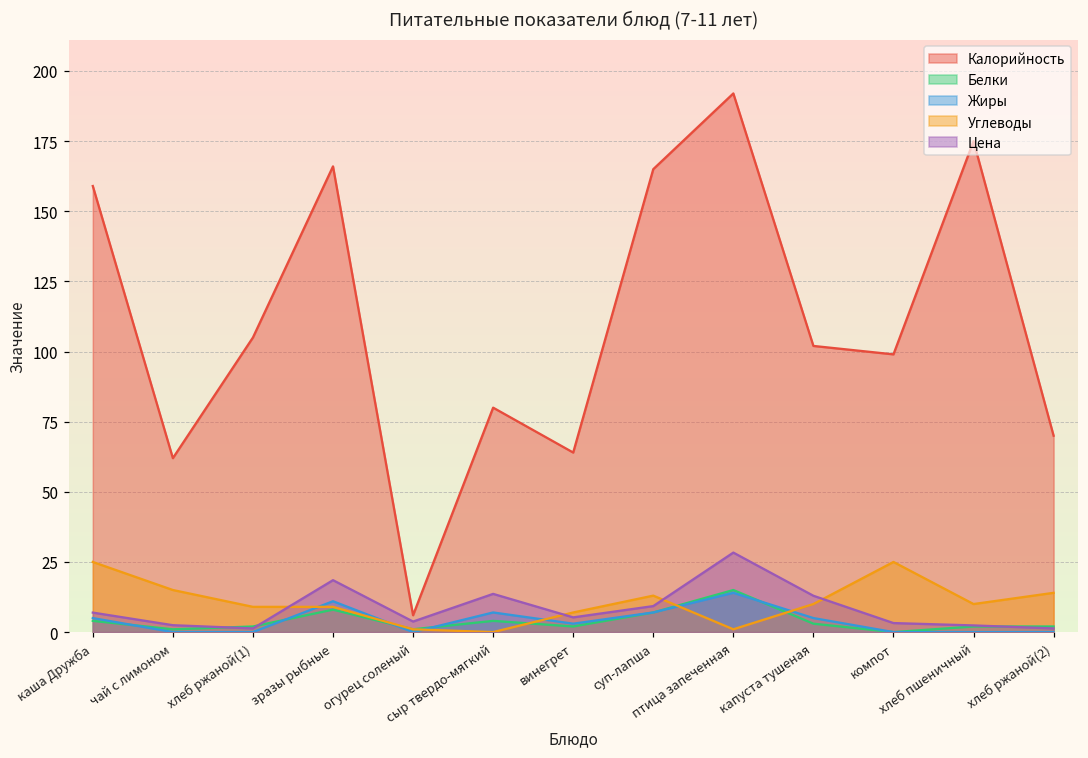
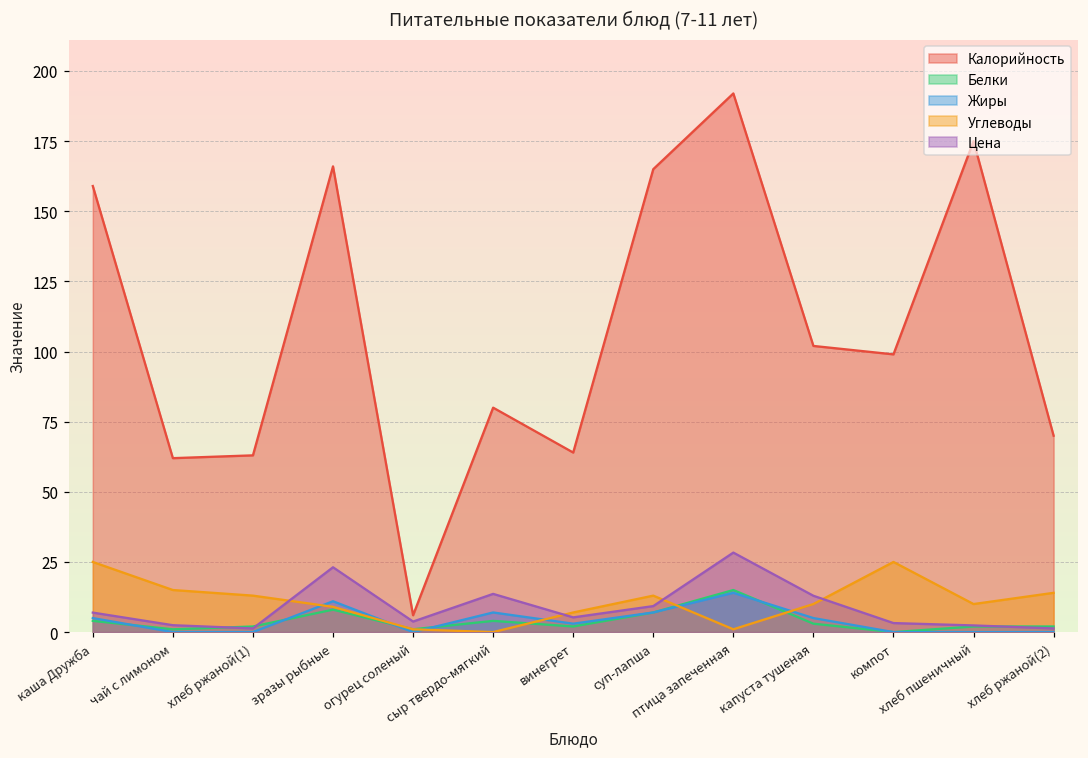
  {
    "Калорийность": {
      "каша Дружба": 159,
      "чай с лимоном": 62,
-     "хлеб ржаной(1)": 105,
+     "хлеб ржаной(1)": 63,
      "зразы рыбные": 166,
      "огурец соленый": 6,
      "сыр твердо-мягкий": 80,
      "винегрет": 64,
      "суп-лапша": 165,
      "птица запеченная": 192,
      "капуста тушеная": 102,
      "компот": 99,
      "хлеб ржаной(2)": 70
    },
    "Белки": {
      "сыр твердо-мягкий": 4,
      "капуста тушеная": 3
    },
    "Жиры": {
      "хлеб ржаной(1)": 0,
      "зразы рыбные": 11,
      "сыр твердо-мягкий": 7,
      "капуста тушеная": 5,
      "хлеб пшеничный": 0,
      "хлеб ржаной(2)": 0
    },
    "Углеводы": {
      "каша Дружба": 25,
      "чай с лимоном": 15,
-     "хлеб ржаной(1)": 9,
+     "хлеб ржаной(1)": 13,
      "сыр твердо-мягкий": 0,
      "винегрет": 7,
      "суп-лапша": 13,
      "птица запеченная": 1,
      "капуста тушеная": 10,
      "компот": 25,
      "хлеб пшеничный": 10,
      "хлеб ржаной(2)": 14
    },
    "Цена": {
      "каша Дружба": 7,
      "чай с лимоном": 2,
-     "зразы рыбные": 19,
+     "зразы рыбные": 23,
      "огурец соленый": 4,
      "сыр твердо-мягкий": 14,
      "винегрет": 5,
      "суп-лапша": 9,
      "птица запеченная": 28,
      "капуста тушеная": 13,
      "компот": 3
    }
  }
